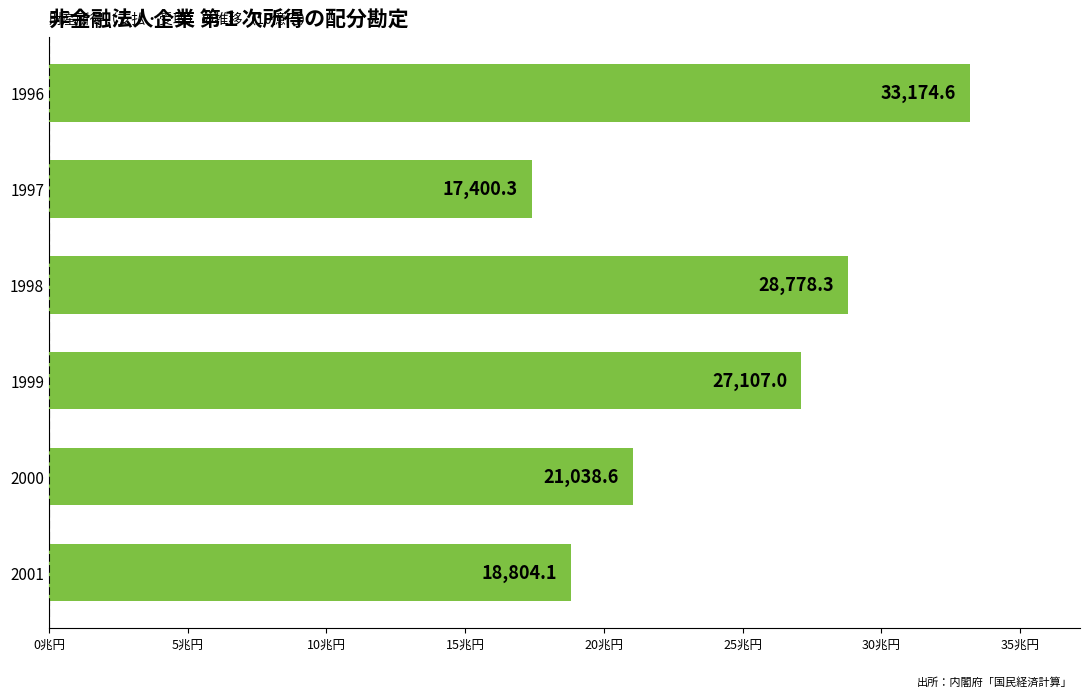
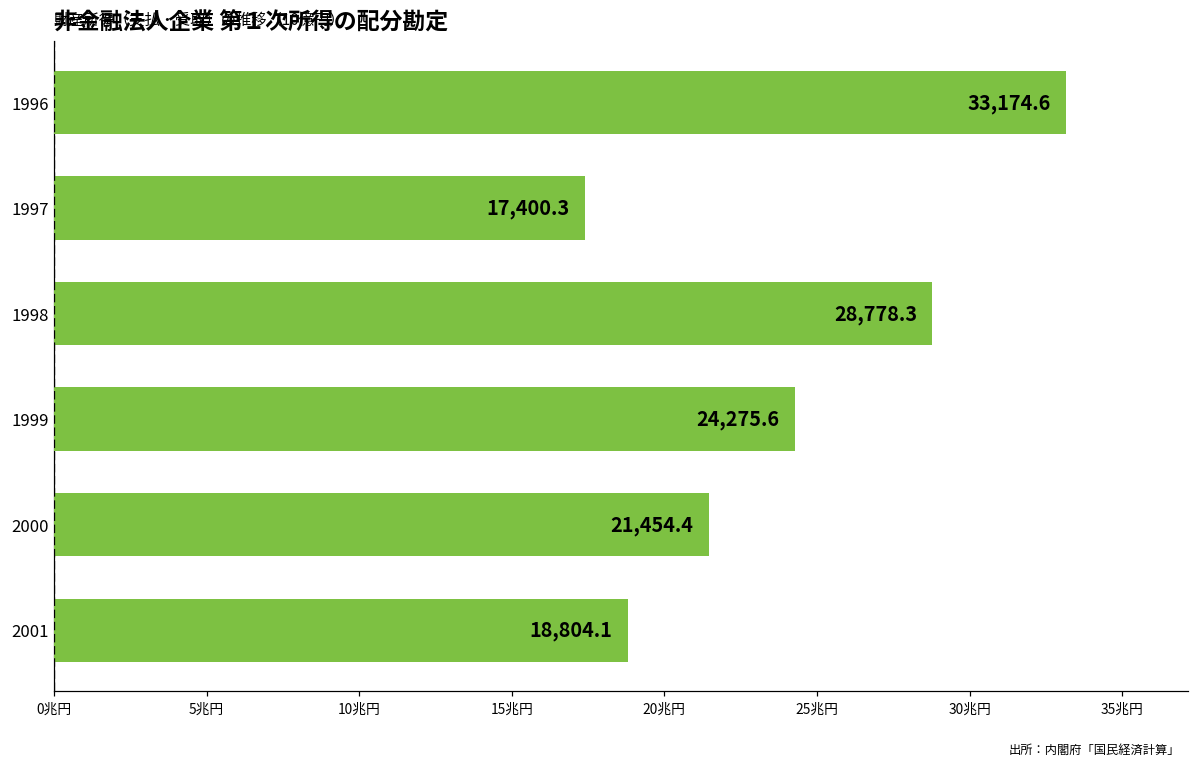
  {
    "1996": "33,174.6",
    "1997": "17,400.3",
    "1998": "28,778.3",
-   "1999": "27,107.0",
-   "2000": "21,038.6",
+   "1999": "24,275.6",
+   "2000": "21,454.4",
    "2001": "18,804.1"
  }
